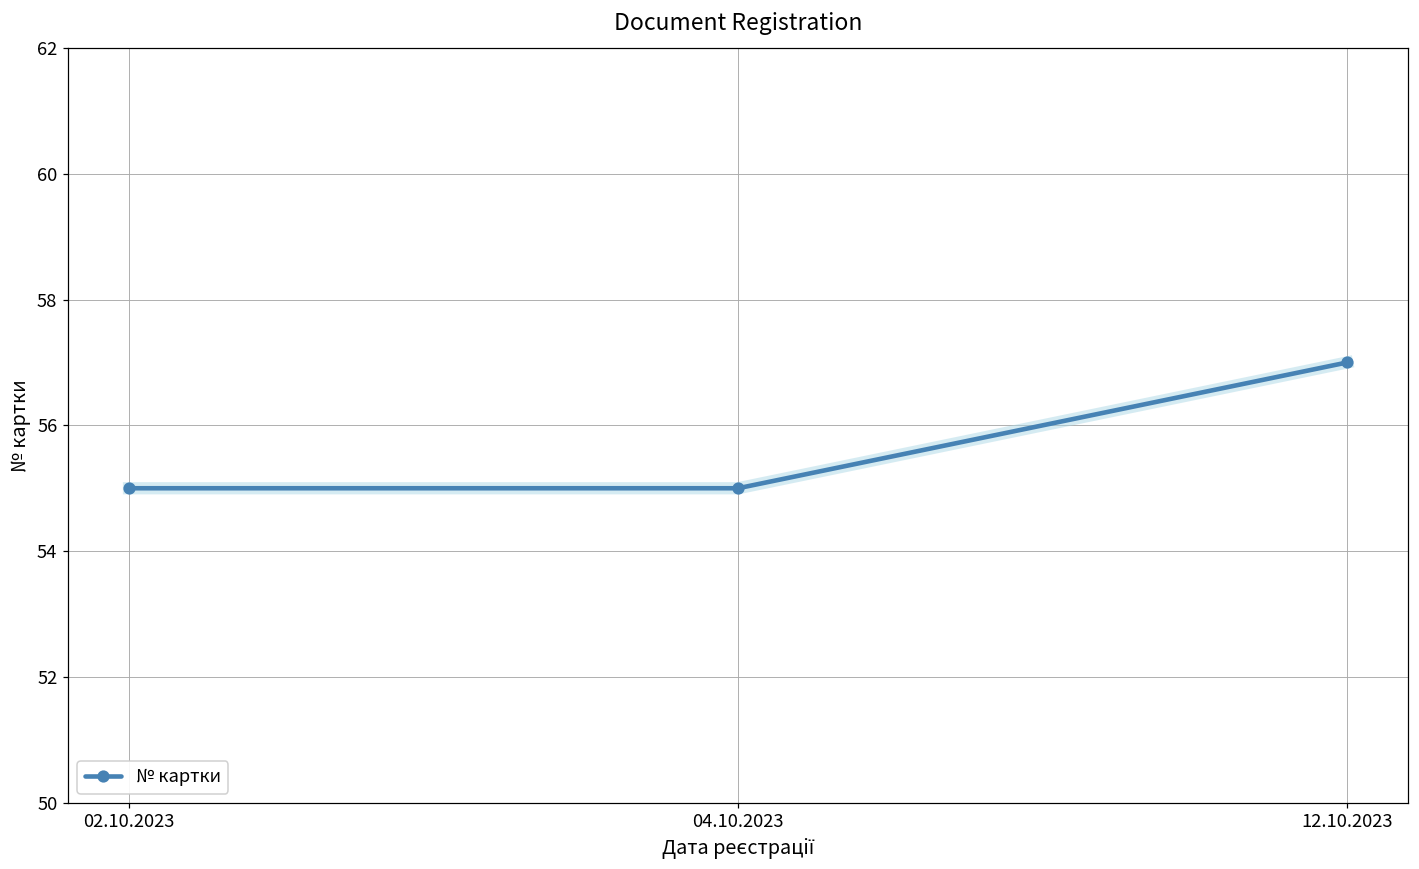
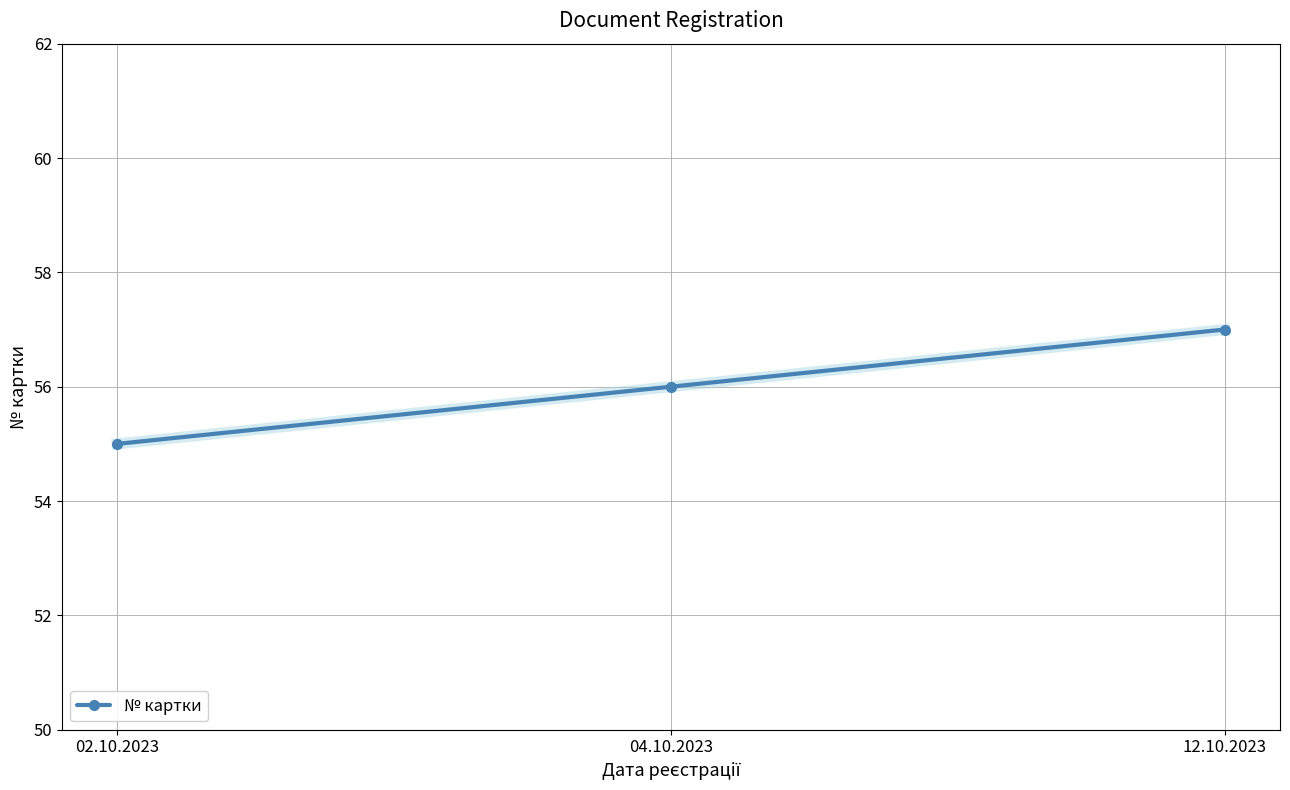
  {
    "02.10.2023": 55,
-   "04.10.2023": 55,
+   "04.10.2023": 56,
    "12.10.2023": 57
  }
